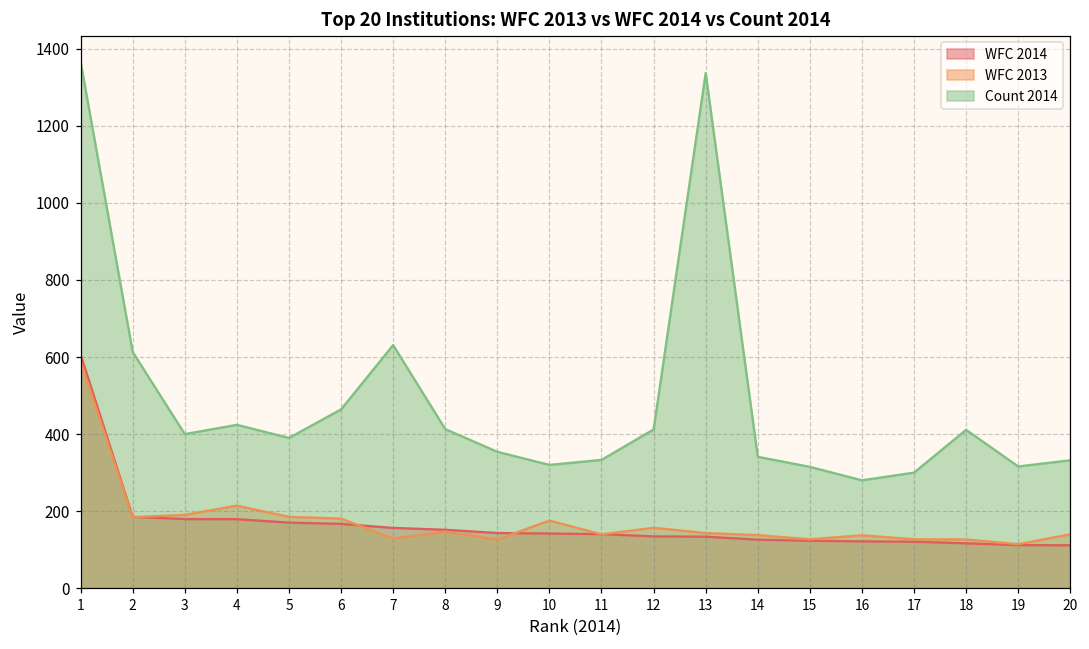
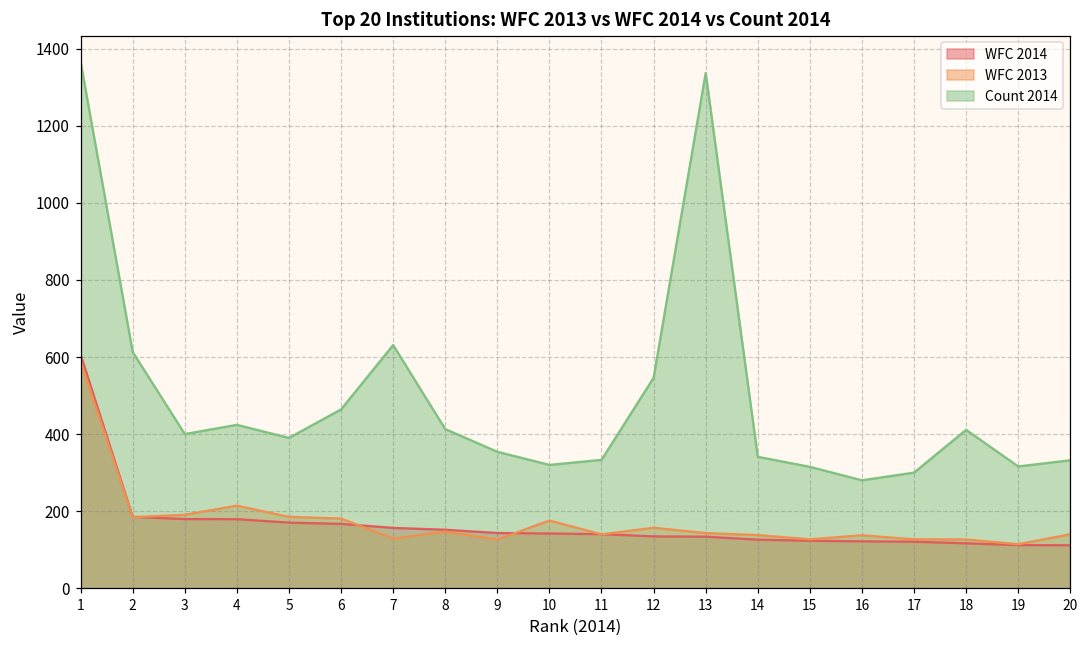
  {
    "Count 2014": {
      "1": 1370,
      "2": 610,
      "3": 400,
      "4": 420,
      "5": 390,
      "6": 460,
      "7": 630,
      "8": 410,
      "9": 350,
      "10": 320,
      "11": 330,
-     "12": 410,
+     "12": 550,
      "13": 1340,
      "14": 340,
      "15": 320,
      "16": 280,
      "17": 300,
      "18": 410,
      "19": 320,
      "20": 330
    }
  }
